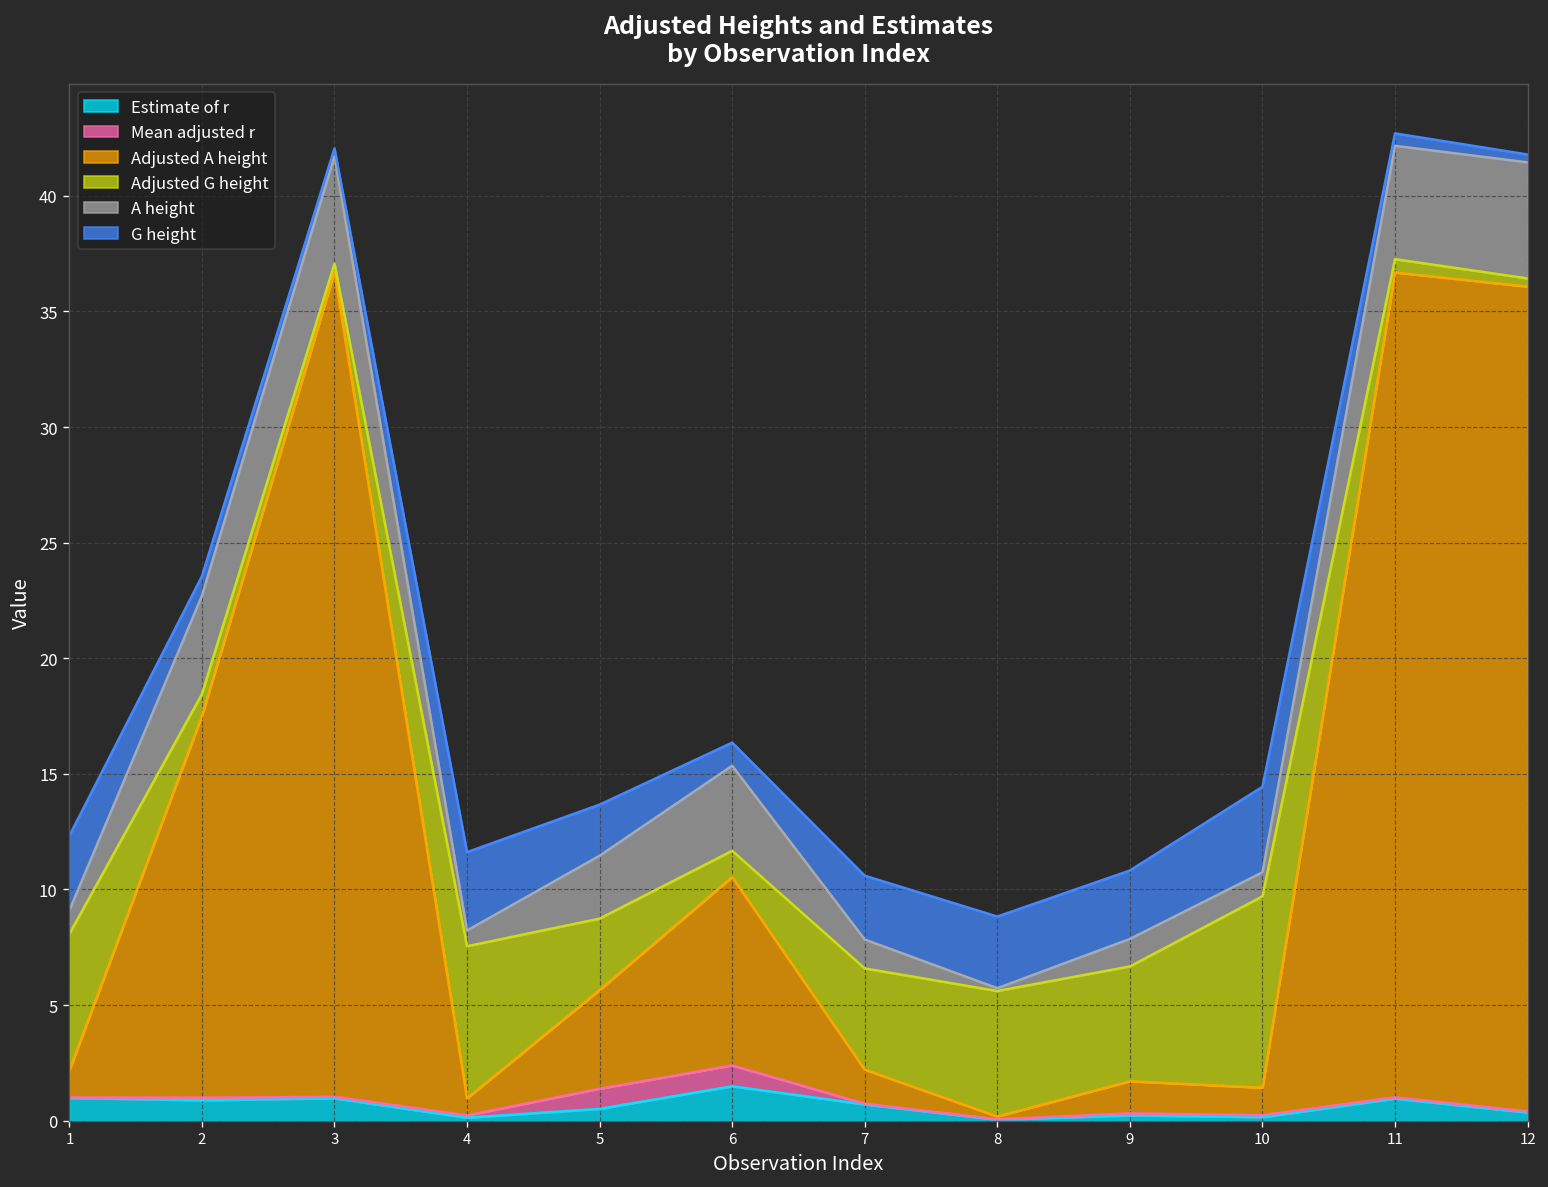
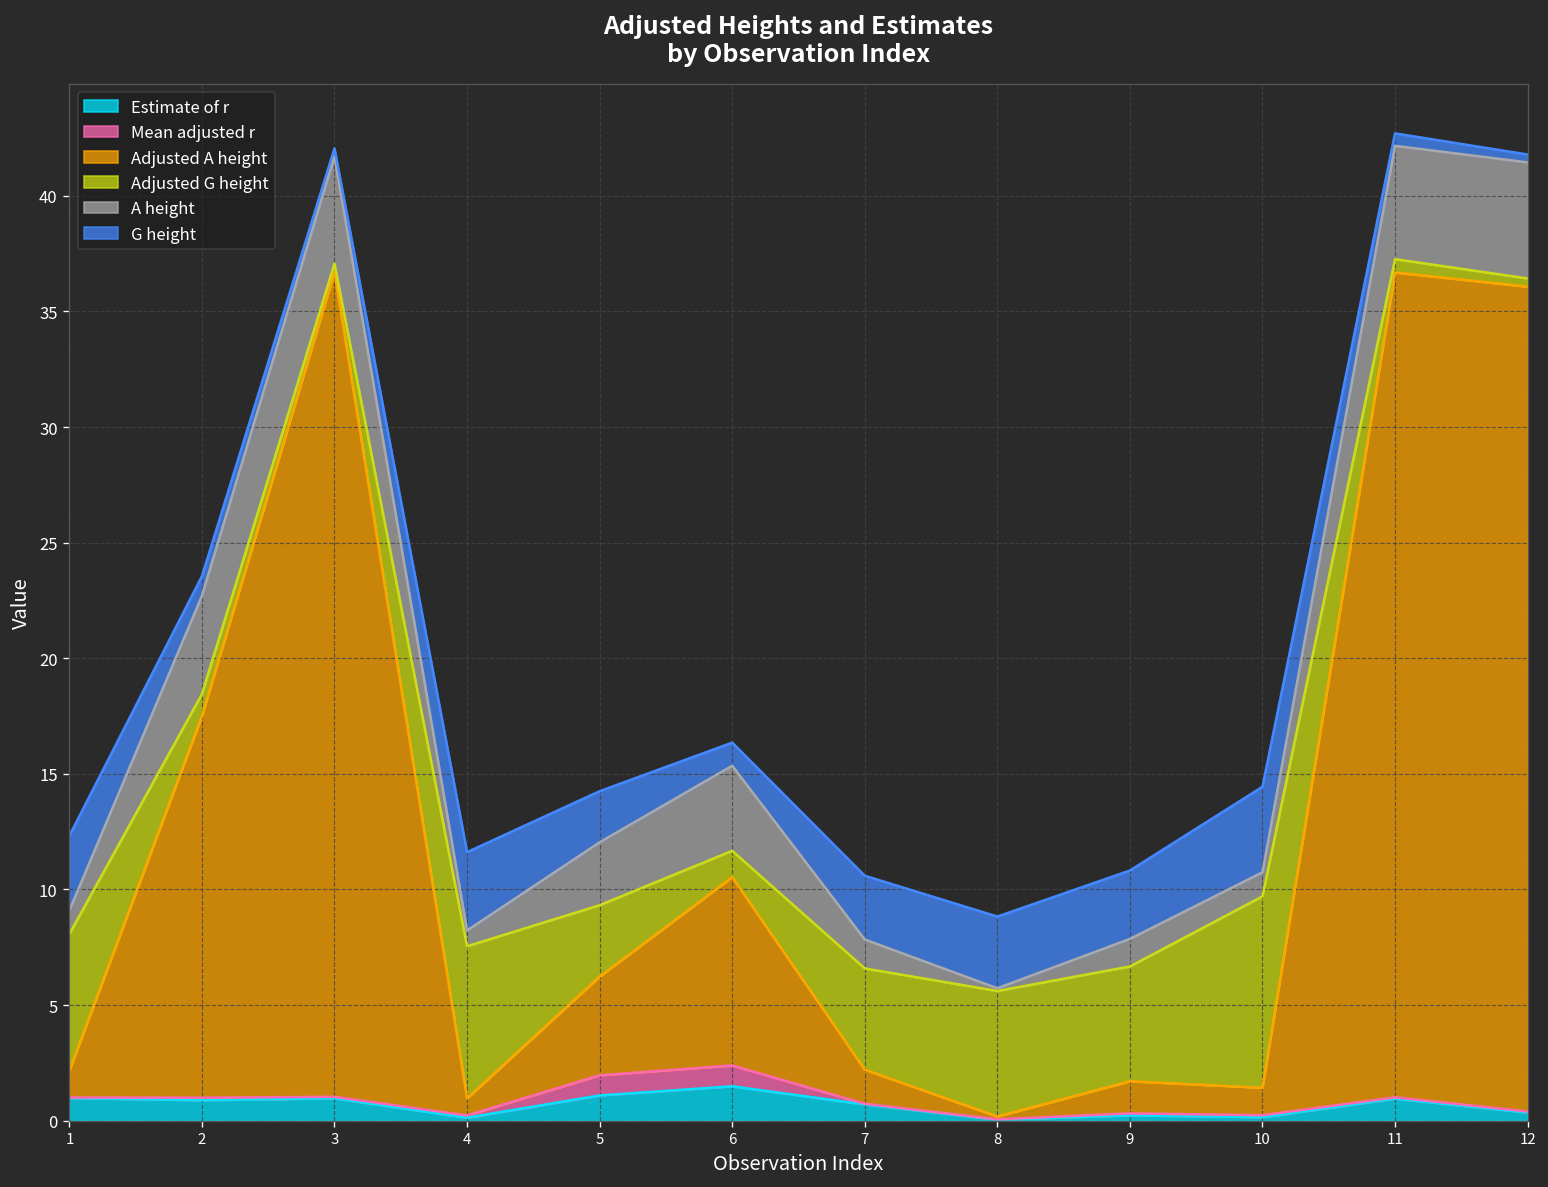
  {
    "Estimate of r": {
-     "5": 0.5,
+     "5": 1.1,
      "6": 1.5
    },
    "Mean adjusted r": {
      "5": 0.9,
      "6": 0.9
    },
    "Adjusted A height": {
      "1": 1.2,
      "2": 16.5,
      "3": 35.7,
      "4": 0.7,
      "5": 4.3,
      "6": 8.1,
      "7": 1.5,
      "9": 1.4,
      "10": 1.2,
      "11": 35.7,
      "12": 35.7
    },
    "Adjusted G height": {
      "1": 5.9,
      "2": 0.9,
      "3": 0.4,
      "4": 6.6,
      "5": 3.1,
      "6": 1.1,
      "7": 4.4,
      "9": 5.0,
      "10": 8.3,
      "11": 0.6,
      "12": 0.4
    },
    "A height": {
      "1": 1.0,
      "2": 4.3,
      "3": 4.6,
      "4": 0.7,
      "5": 2.7,
      "6": 3.7,
      "7": 1.3,
      "9": 1.2,
      "10": 1.0,
      "11": 4.9,
      "12": 5.0
    },
    "G height": {
      "1": 3.2,
      "2": 0.9,
      "3": 0.3,
      "4": 3.4,
      "5": 2.2,
      "6": 1.0,
      "7": 2.8,
      "8": 3.1,
      "9": 3.0,
      "10": 3.7,
      "11": 0.5,
      "12": 0.3
    }
  }
